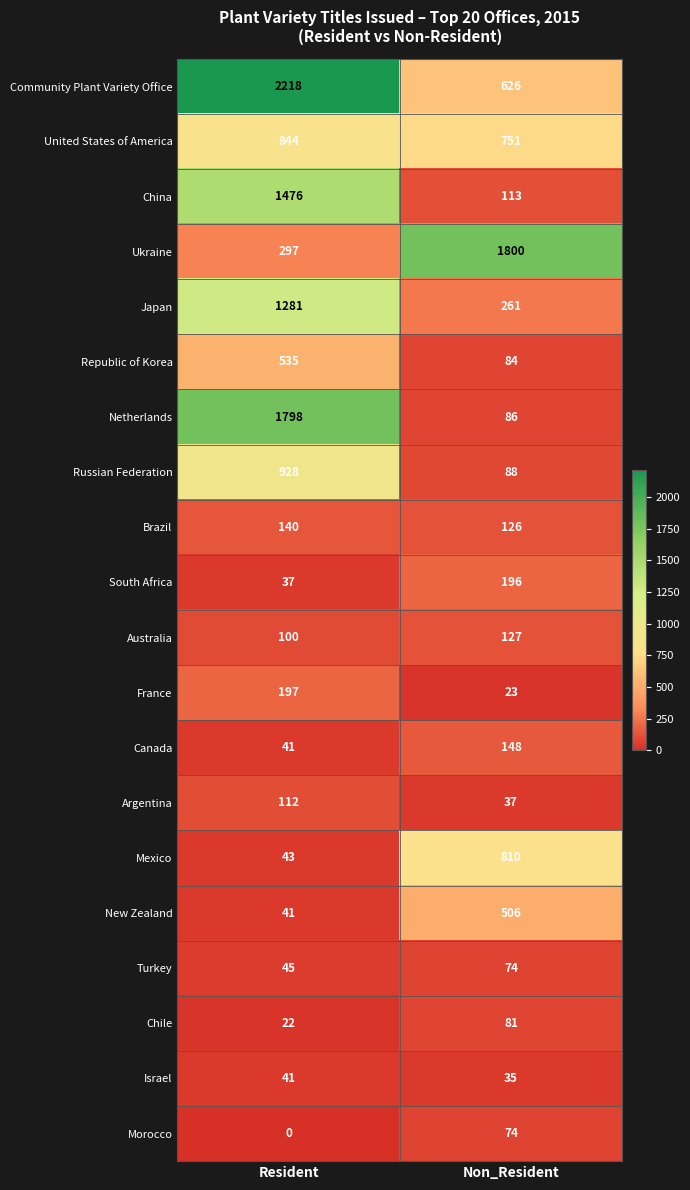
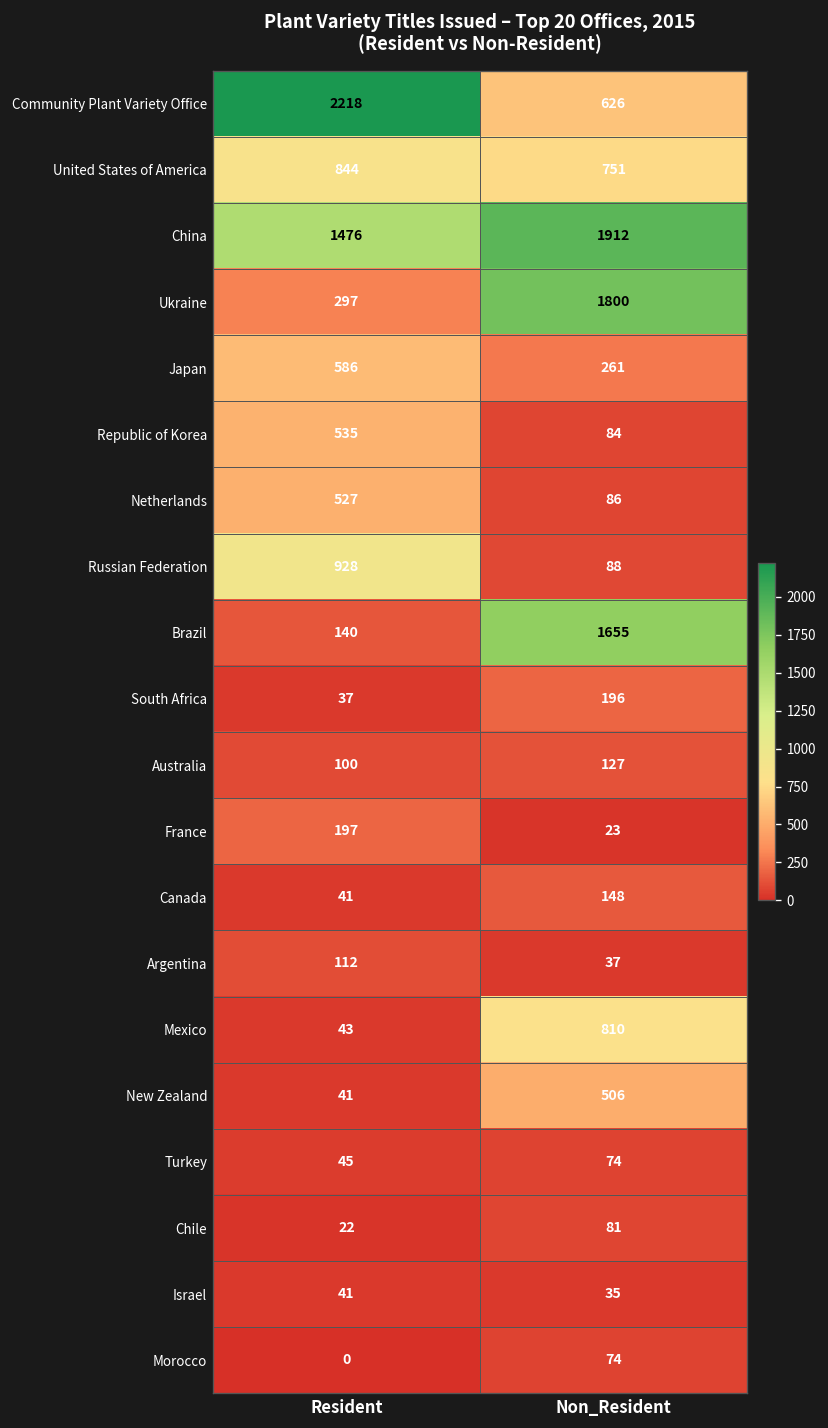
  {
    "Community Plant Variety Office": {
      "Resident": 2218,
      "Non_Resident": 626
    },
    "United States of America": {
      "Resident": 844,
      "Non_Resident": 751
    },
    "China": {
      "Resident": 1476,
-     "Non_Resident": 113
+     "Non_Resident": 1912
    },
    "Ukraine": {
      "Resident": 297,
      "Non_Resident": 1800
    },
    "Japan": {
-     "Resident": 1281,
+     "Resident": 586,
      "Non_Resident": 261
    },
    "Republic of Korea": {
      "Resident": 535,
      "Non_Resident": 84
    },
    "Netherlands": {
-     "Resident": 1798,
+     "Resident": 527,
      "Non_Resident": 86
    },
    "Russian Federation": {
      "Resident": 928,
      "Non_Resident": 88
    },
    "Brazil": {
      "Resident": 140,
-     "Non_Resident": 126
+     "Non_Resident": 1655
    },
    "South Africa": {
      "Resident": 37,
      "Non_Resident": 196
    },
    "Australia": {
      "Resident": 100,
      "Non_Resident": 127
    },
    "France": {
      "Resident": 197,
      "Non_Resident": 23
    },
    "Canada": {
      "Resident": 41,
      "Non_Resident": 148
    },
    "Argentina": {
      "Resident": 112,
      "Non_Resident": 37
    },
    "Mexico": {
      "Resident": 43,
      "Non_Resident": 810
    },
    "New Zealand": {
      "Resident": 41,
      "Non_Resident": 506
    },
    "Turkey": {
      "Resident": 45,
      "Non_Resident": 74
    },
    "Chile": {
      "Resident": 22,
      "Non_Resident": 81
    },
    "Israel": {
      "Resident": 41,
      "Non_Resident": 35
    },
    "Morocco": {
      "Resident": 0,
      "Non_Resident": 74
    }
  }
